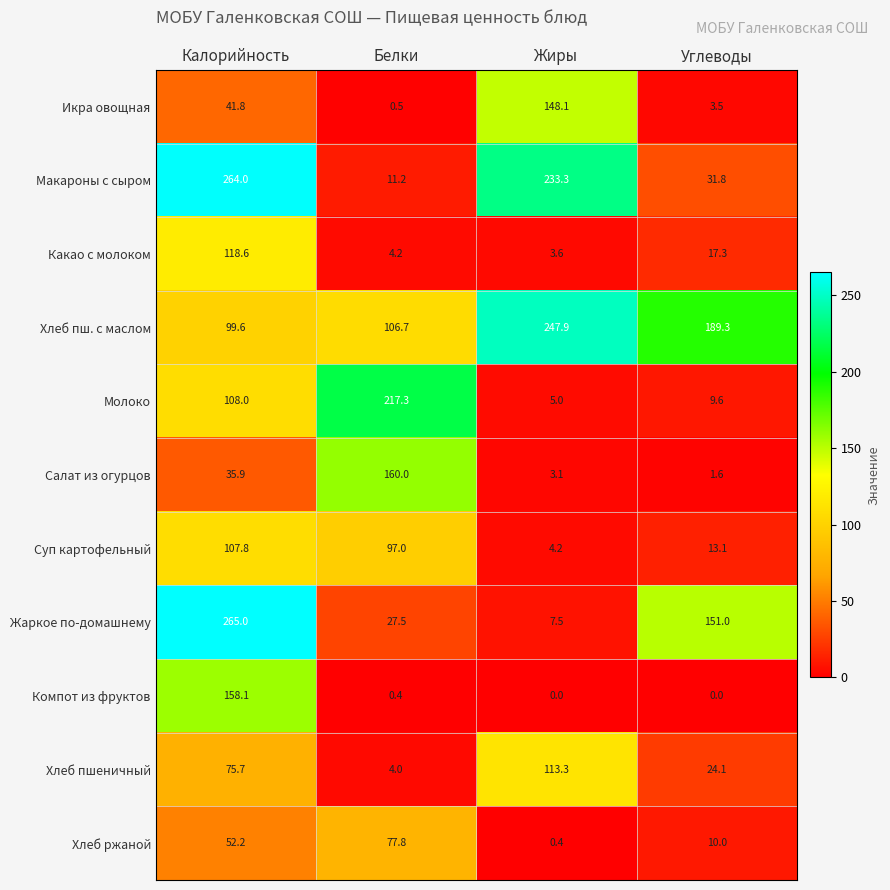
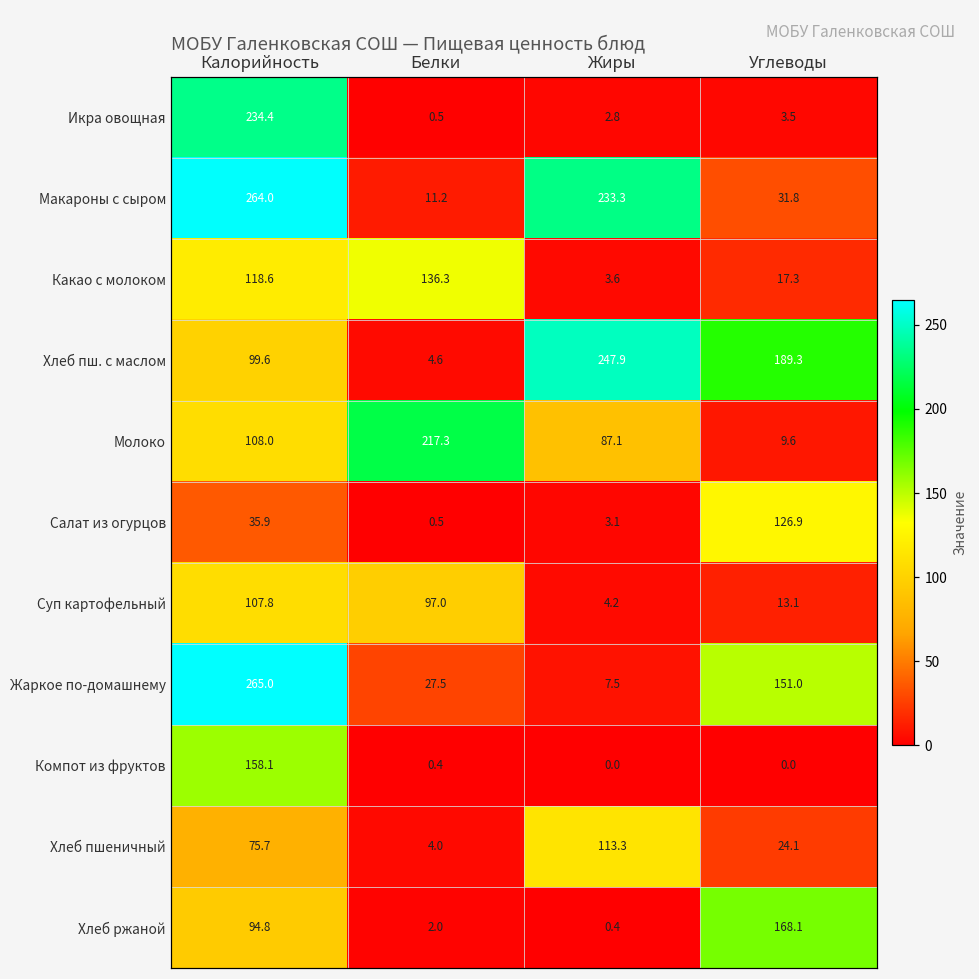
  {
    "Икра овощная": {
-     "Калорийность": 41.8,
+     "Калорийность": 234.4,
      "Белки": 0.5,
-     "Жиры": 148.1,
+     "Жиры": 2.8,
      "Углеводы": 3.5
    },
    "Макароны с сыром": {
      "Калорийность": 264.0,
      "Белки": 11.2,
      "Жиры": 233.3,
      "Углеводы": 31.8
    },
    "Какао с молоком": {
      "Калорийность": 118.6,
-     "Белки": 4.2,
+     "Белки": 136.3,
      "Жиры": 3.6,
      "Углеводы": 17.3
    },
    "Хлеб пш. с маслом": {
      "Калорийность": 99.6,
-     "Белки": 106.7,
+     "Белки": 4.6,
      "Жиры": 247.9,
      "Углеводы": 189.3
    },
    "Молоко": {
      "Калорийность": 108.0,
      "Белки": 217.3,
-     "Жиры": 5.0,
+     "Жиры": 87.1,
      "Углеводы": 9.6
    },
    "Салат из огурцов": {
      "Калорийность": 35.9,
-     "Белки": 160.0,
+     "Белки": 0.5,
      "Жиры": 3.1,
-     "Углеводы": 1.6
+     "Углеводы": 126.9
    },
    "Суп картофельный": {
      "Калорийность": 107.8,
      "Белки": 97.0,
      "Жиры": 4.2,
      "Углеводы": 13.1
    },
    "Жаркое по-домашнему": {
      "Калорийность": 265.0,
      "Белки": 27.5,
      "Жиры": 7.5,
      "Углеводы": 151.0
    },
    "Компот из фруктов": {
      "Калорийность": 158.1,
      "Белки": 0.4,
      "Жиры": 0.0,
      "Углеводы": 0.0
    },
    "Хлеб пшеничный": {
      "Калорийность": 75.7,
      "Белки": 4.0,
      "Жиры": 113.3,
      "Углеводы": 24.1
    },
    "Хлеб ржаной": {
-     "Калорийность": 52.2,
-     "Белки": 77.8,
+     "Калорийность": 94.8,
+     "Белки": 2.0,
      "Жиры": 0.4,
-     "Углеводы": 10.0
+     "Углеводы": 168.1
    }
  }
